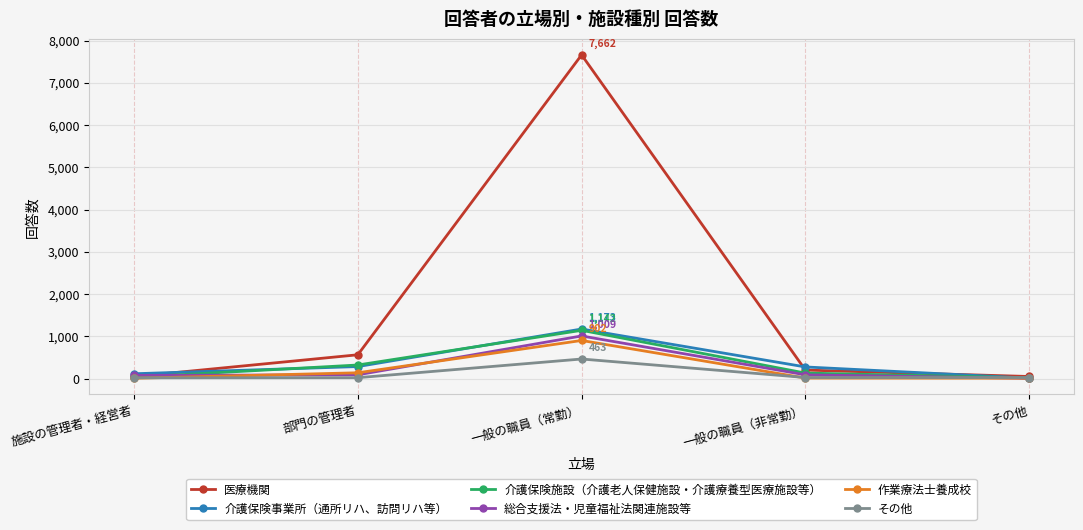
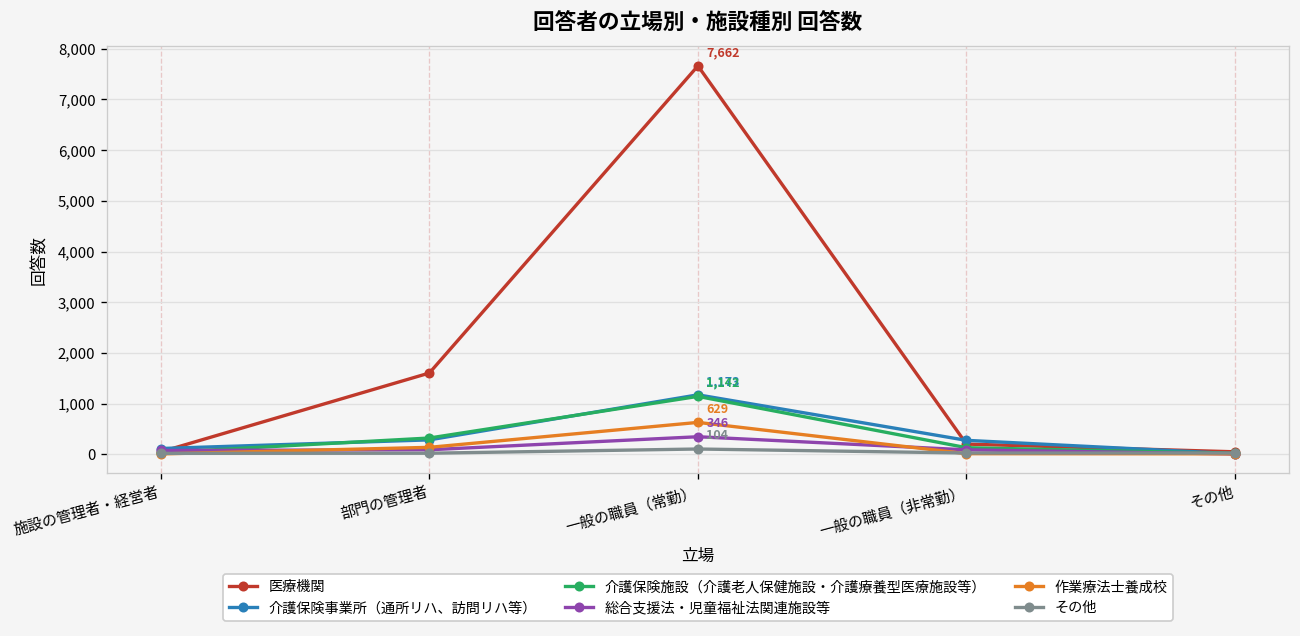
  {
    "医療機関": {
-     "部門の管理者": "600",
+     "部門の管理者": "1,600",
      "一般の職員（非常勤）": "200"
    },
    "介護保険事業所（通所リハ、訪問リハ等）": {
      "一般の職員（非常勤）": "300"
    },
    "総合支援法・児童福祉法関連施設等": {
-     "一般の職員（常勤）": "1,009"
+     "一般の職員（常勤）": "346"
    },
    "作業療法士養成校": {
-     "一般の職員（常勤）": "902"
+     "一般の職員（常勤）": "629"
    },
    "その他": {
-     "一般の職員（常勤）": "463"
+     "一般の職員（常勤）": "104"
    }
  }
